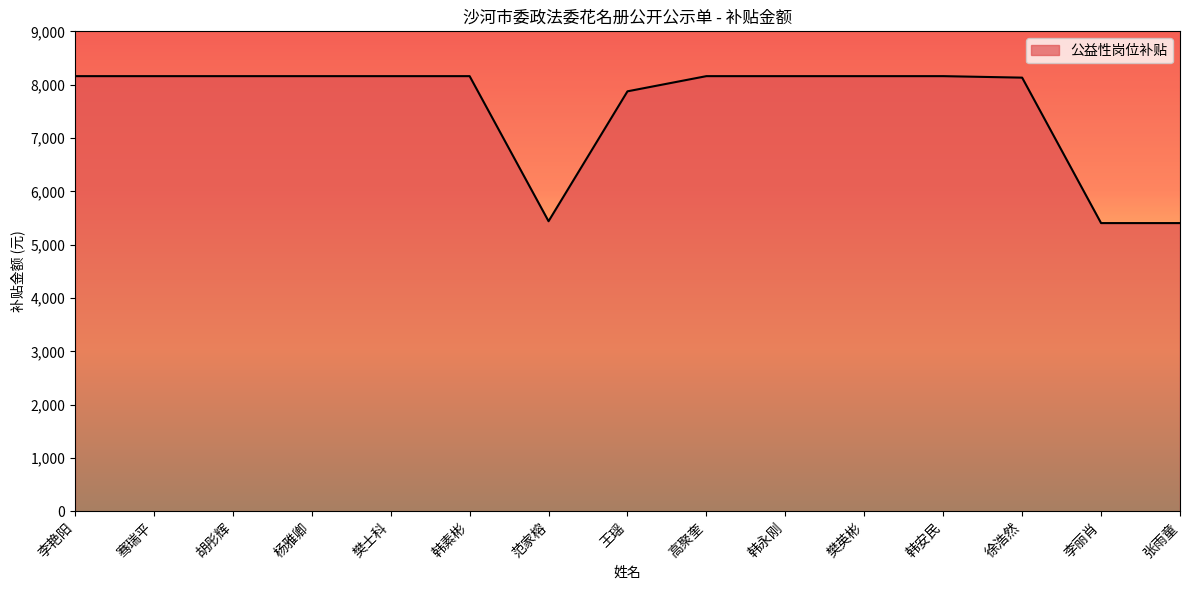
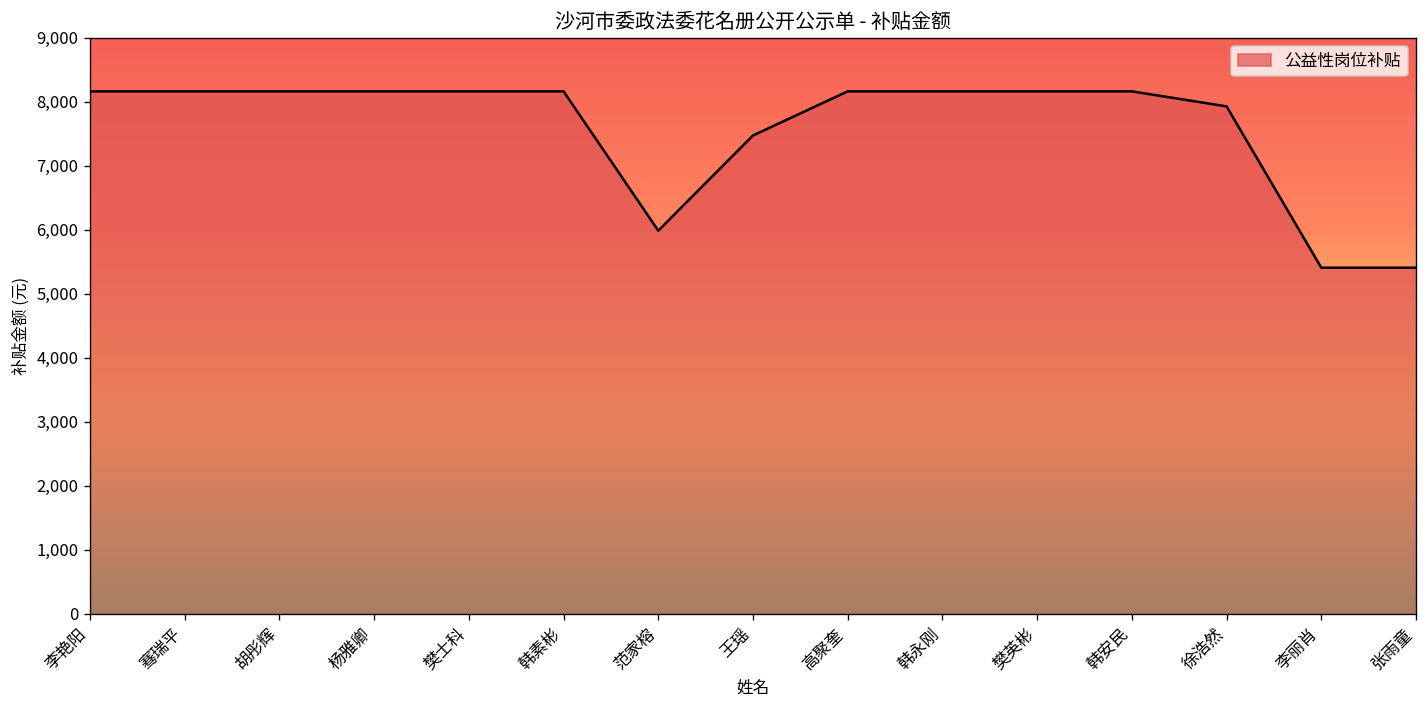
  {
    "李艳阳": "8,200",
    "骞瑞平": "8,200",
    "胡彤辉": "8,200",
    "杨雅卿": "8,200",
    "樊士科": "8,200",
    "韩素彬": "8,200",
-   "范家榕": "5,400",
-   "王瑶": "7,900",
+   "范家榕": "6,000",
+   "王瑶": "7,500",
    "高聚奎": "8,200",
    "韩永刚": "8,200",
    "樊英彬": "8,200",
    "韩安民": "8,200",
-   "徐浩然": "8,100",
+   "徐浩然": "7,900",
    "李丽肖": "5,400",
    "张雨童": "5,400"
  }
